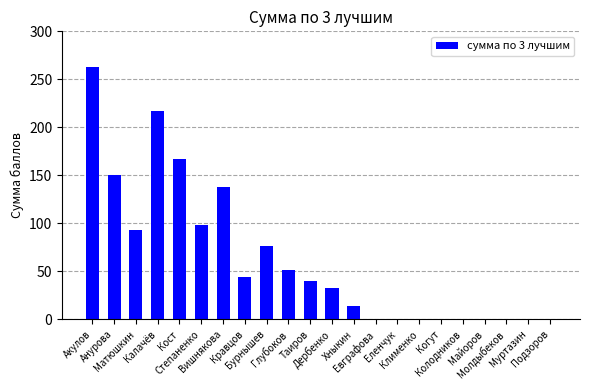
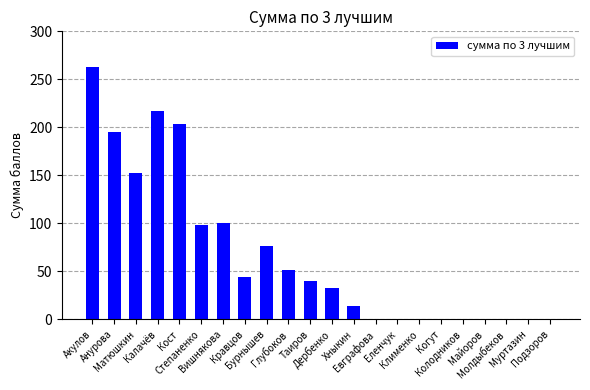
  {
    "Акулов": 260,
-   "Анурова": 150,
-   "Матюшкин": 90,
+   "Анурова": 200,
+   "Матюшкин": 150,
    "Калачёв": 220,
-   "Кост": 170,
+   "Кост": 200,
    "Степаненко": 100,
-   "Вишнякова": 140,
+   "Вишнякова": 100,
    "Кравцов": 40,
    "Бурнышев": 80,
    "Глубоков": 50,
    "Таиров": 40,
    "Дербенко": 30,
    "Хныкин": 10,
    "Евграфова": 0,
    "Еленчук": 0,
    "Клименко": 0,
    "Когут": 0,
    "Колодников": 0,
    "Майоров": 0,
    "Молдыбеков": 0,
    "Муртазин": 0,
    "Подзоров": 0
  }
